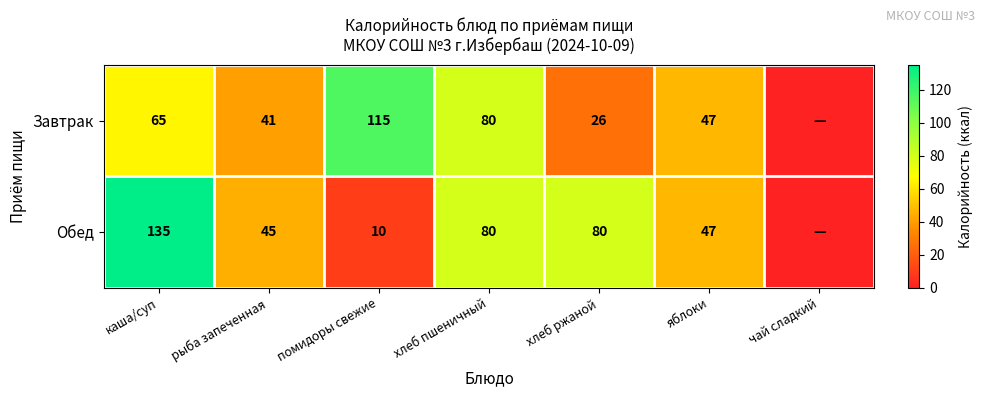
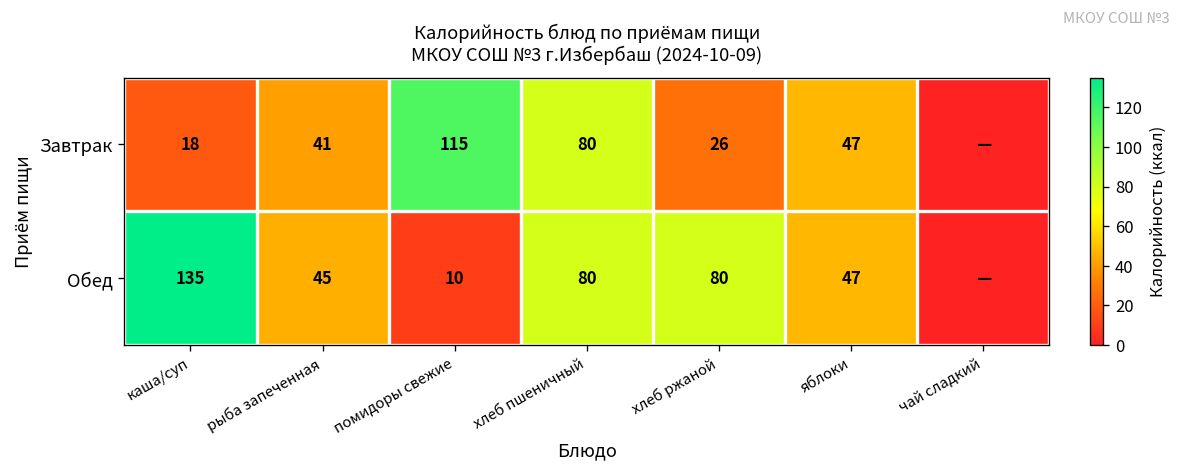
  {
    "Завтрак": {
-     "каша/суп": 65,
+     "каша/суп": 18,
      "рыба запеченная": 41,
      "помидоры свежие": 115,
      "хлеб пшеничный": 80,
      "хлеб ржаной": 26,
      "яблоки": 47
    },
    "Обед": {
      "каша/суп": 135,
      "рыба запеченная": 45,
      "помидоры свежие": 10,
      "хлеб пшеничный": 80,
      "хлеб ржаной": 80,
      "яблоки": 47
    }
  }
